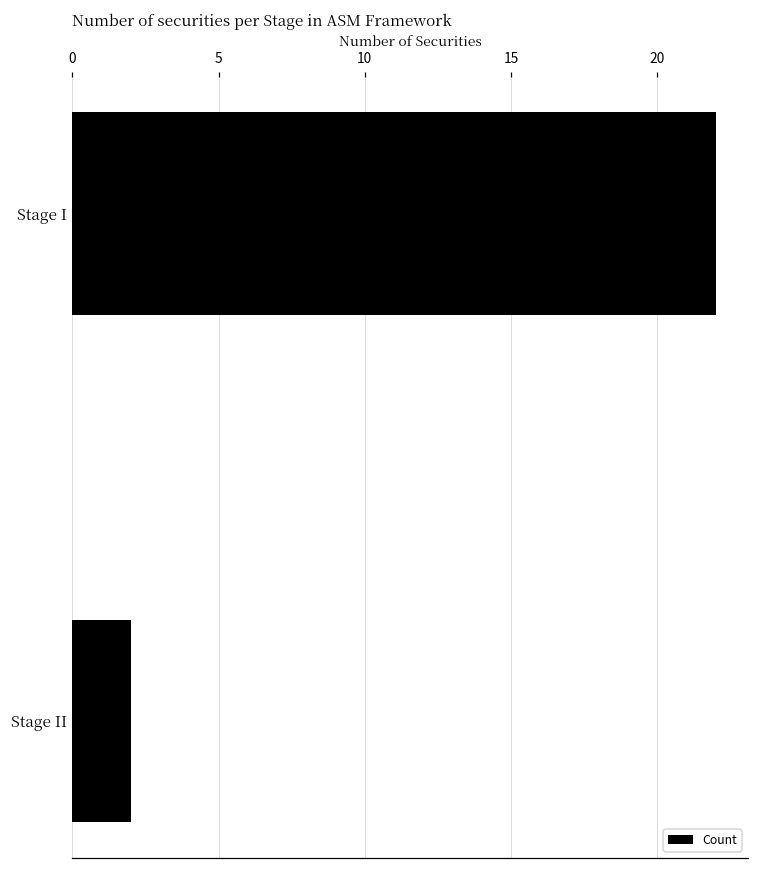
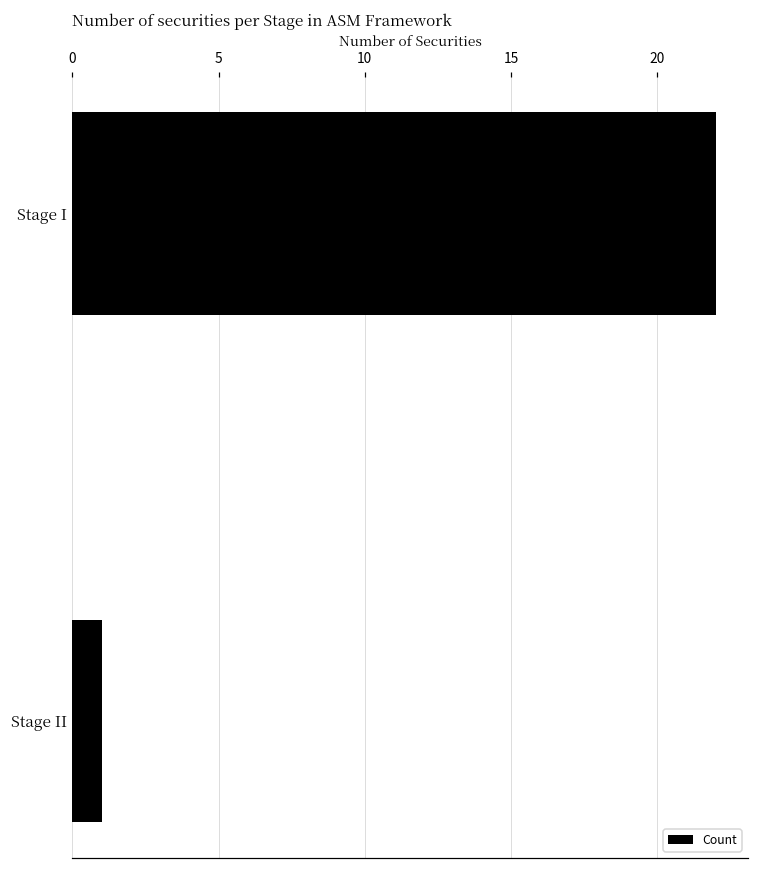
  {
    "Stage I": 22,
-   "Stage II": 2
+   "Stage II": 1
  }
